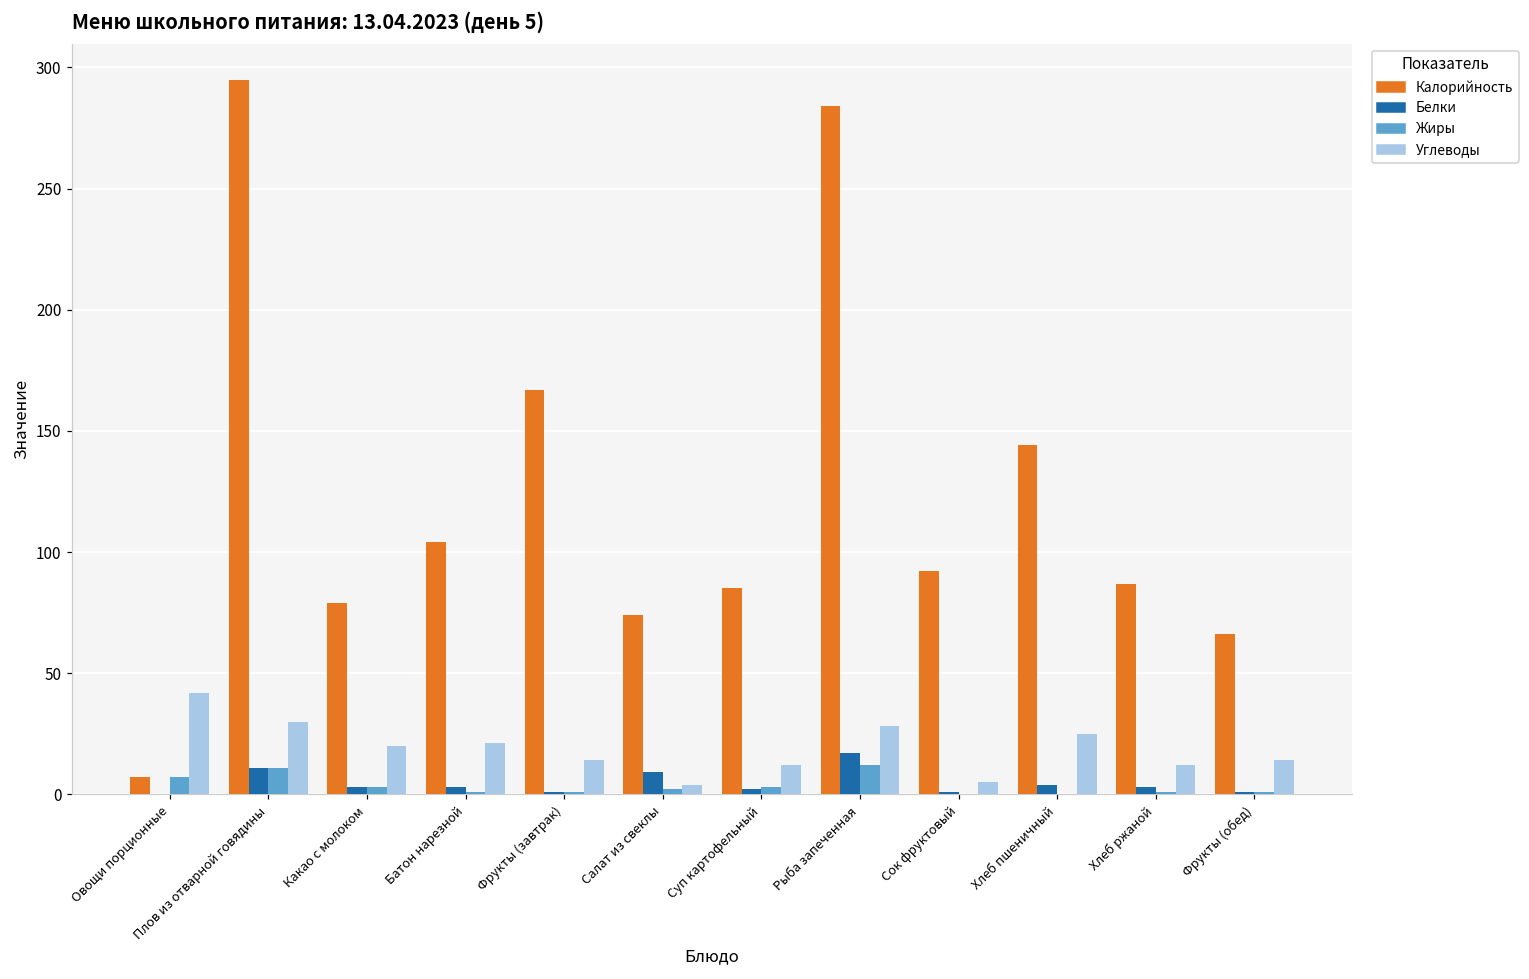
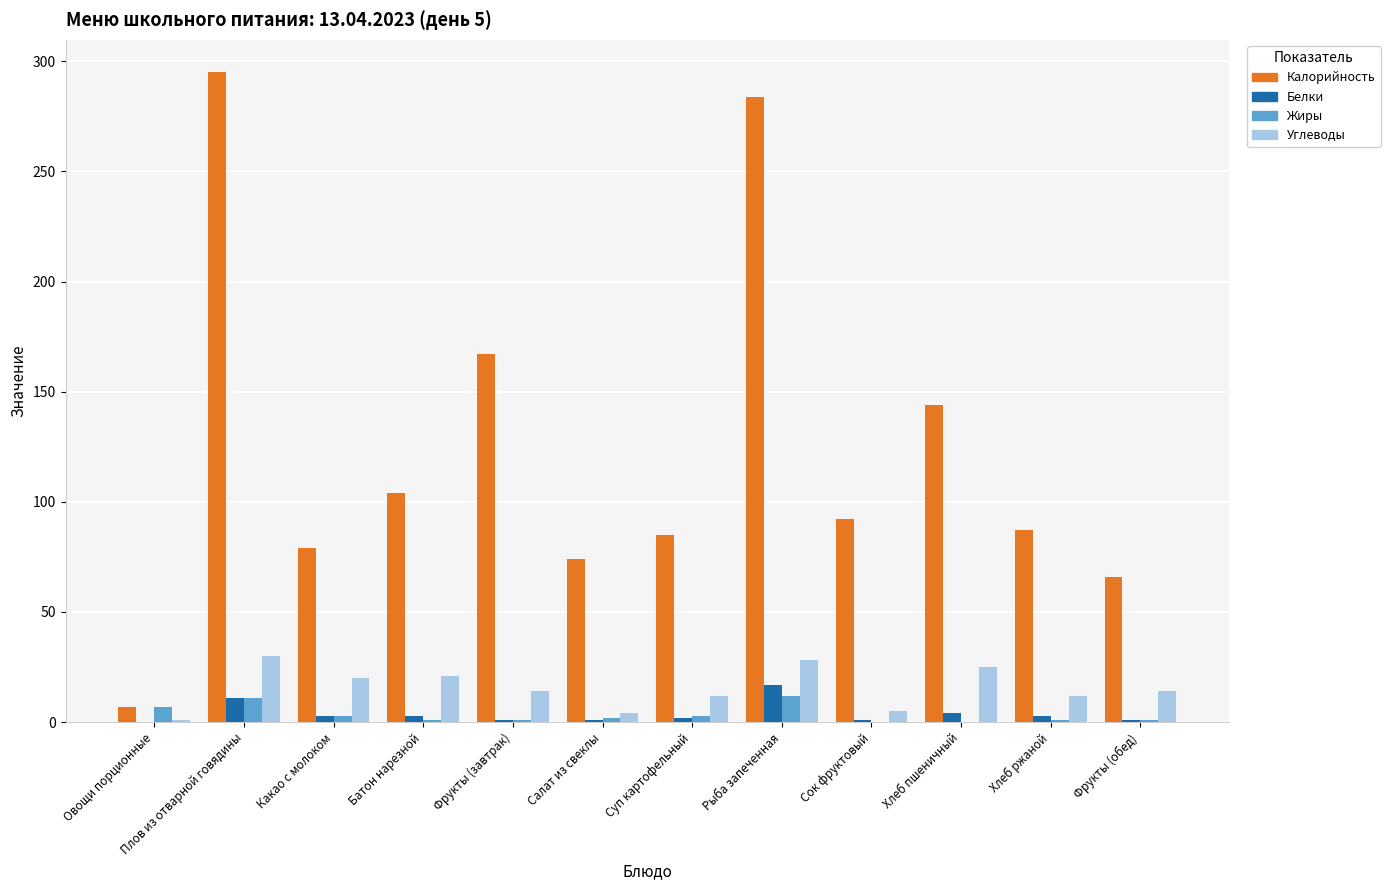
  {
    "Калорийность": {
      "Овощи порционные": 7,
      "Плов из отварной говядины": 295,
      "Какао с молоком": 79,
      "Батон нарезной": 104,
      "Фрукты (завтрак)": 167,
      "Салат из свеклы": 74,
      "Суп картофельный": 85,
      "Рыба запеченная": 284,
      "Сок фруктовый": 92,
      "Хлеб пшеничный": 144,
      "Хлеб ржаной": 87,
      "Фрукты (обед)": 66
    },
    "Белки": {
      "Овощи порционные": 0,
      "Плов из отварной говядины": 11,
      "Какао с молоком": 3,
      "Батон нарезной": 3,
-     "Салат из свеклы": 9,
+     "Салат из свеклы": 1,
      "Суп картофельный": 2,
      "Рыба запеченная": 17,
      "Хлеб пшеничный": 4,
      "Хлеб ржаной": 3
    },
    "Жиры": {
      "Овощи порционные": 7,
      "Плов из отварной говядины": 11,
      "Какао с молоком": 3,
      "Салат из свеклы": 2,
      "Суп картофельный": 3,
      "Рыба запеченная": 12,
      "Сок фруктовый": 0,
      "Хлеб пшеничный": 0
    },
    "Углеводы": {
-     "Овощи порционные": 42,
+     "Овощи порционные": 1,
      "Плов из отварной говядины": 30,
      "Какао с молоком": 20,
      "Батон нарезной": 21,
      "Фрукты (завтрак)": 14,
      "Салат из свеклы": 4,
      "Суп картофельный": 12,
      "Рыба запеченная": 28,
      "Сок фруктовый": 5,
      "Хлеб пшеничный": 25,
      "Хлеб ржаной": 12,
      "Фрукты (обед)": 14
    }
  }
